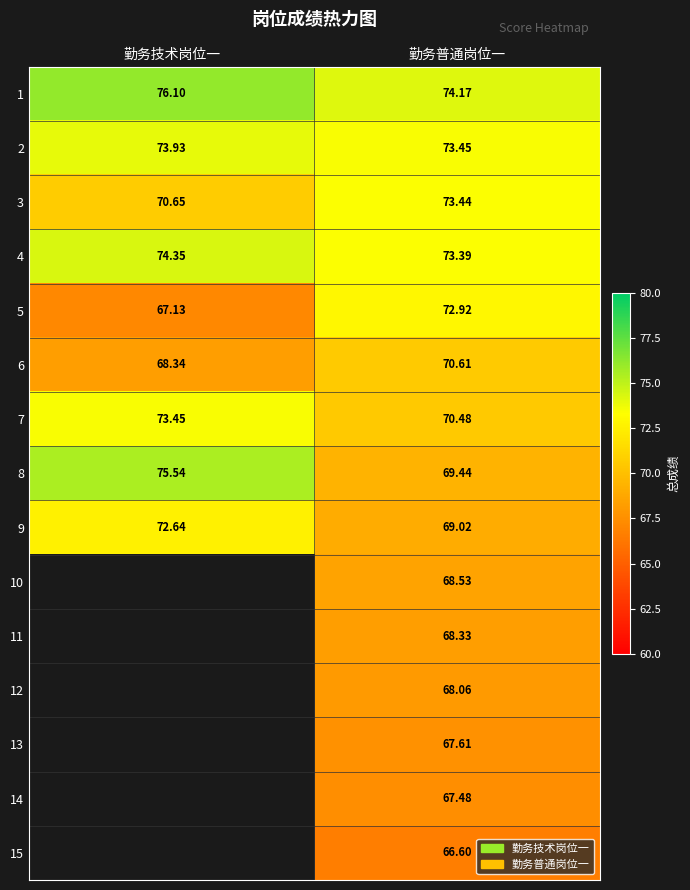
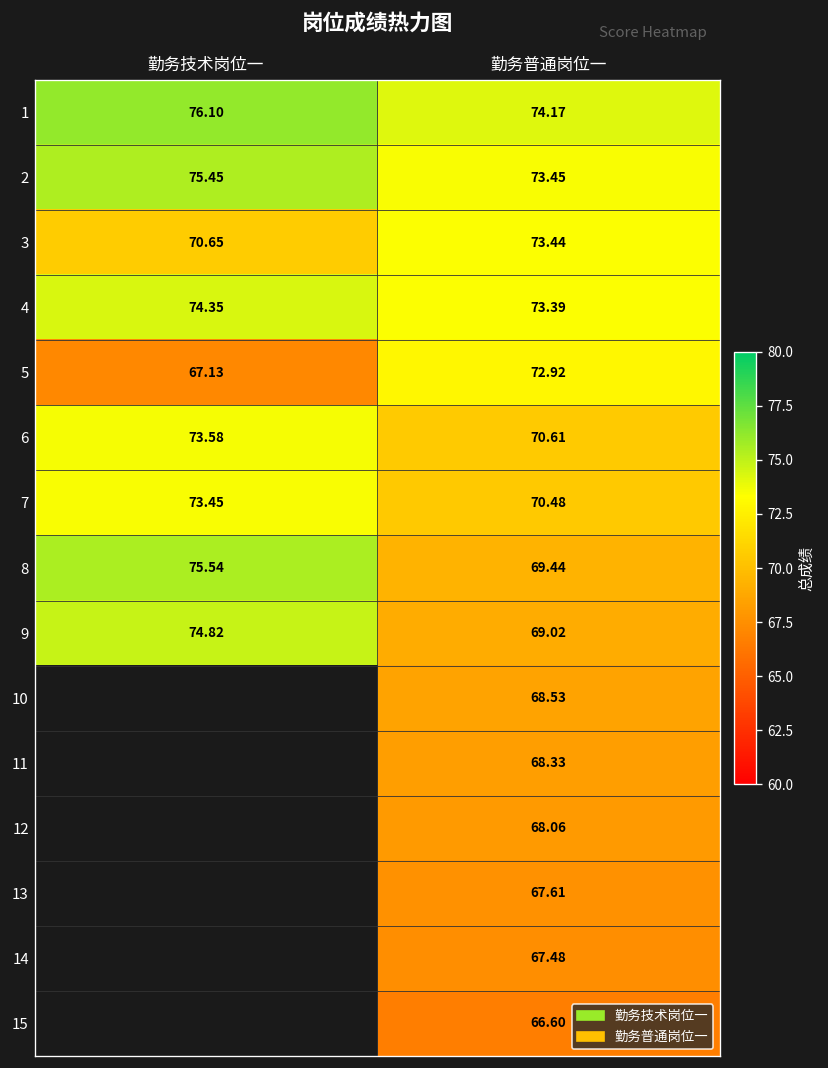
  {
    "1": {
      "勤务技术岗位一": 76.10,
      "勤务普通岗位一": 74.17
    },
    "2": {
-     "勤务技术岗位一": 73.93,
+     "勤务技术岗位一": 75.45,
      "勤务普通岗位一": 73.45
    },
    "3": {
      "勤务技术岗位一": 70.65,
      "勤务普通岗位一": 73.44
    },
    "4": {
      "勤务技术岗位一": 74.35,
      "勤务普通岗位一": 73.39
    },
    "5": {
      "勤务技术岗位一": 67.13,
      "勤务普通岗位一": 72.92
    },
    "6": {
-     "勤务技术岗位一": 68.34,
+     "勤务技术岗位一": 73.58,
      "勤务普通岗位一": 70.61
    },
    "7": {
      "勤务技术岗位一": 73.45,
      "勤务普通岗位一": 70.48
    },
    "8": {
      "勤务技术岗位一": 75.54,
      "勤务普通岗位一": 69.44
    },
    "9": {
-     "勤务技术岗位一": 72.64,
+     "勤务技术岗位一": 74.82,
      "勤务普通岗位一": 69.02
    },
    "10": {
      "勤务普通岗位一": 68.53
    },
    "11": {
      "勤务普通岗位一": 68.33
    },
    "12": {
      "勤务普通岗位一": 68.06
    },
    "13": {
      "勤务普通岗位一": 67.61
    },
    "14": {
      "勤务普通岗位一": 67.48
    },
    "15": {
      "勤务普通岗位一": 66.60
    }
  }
